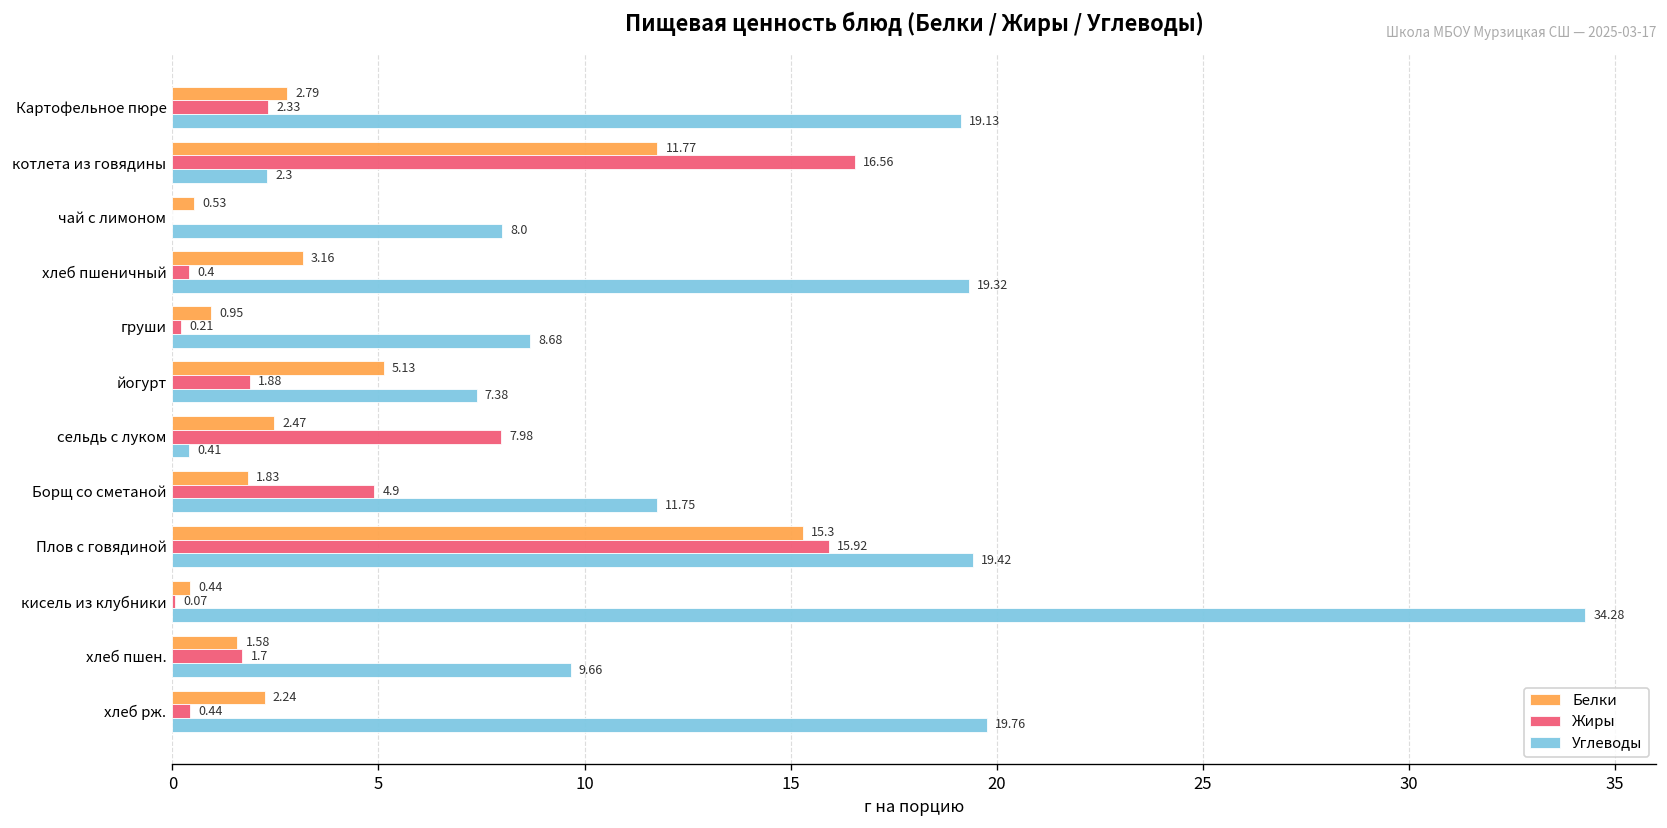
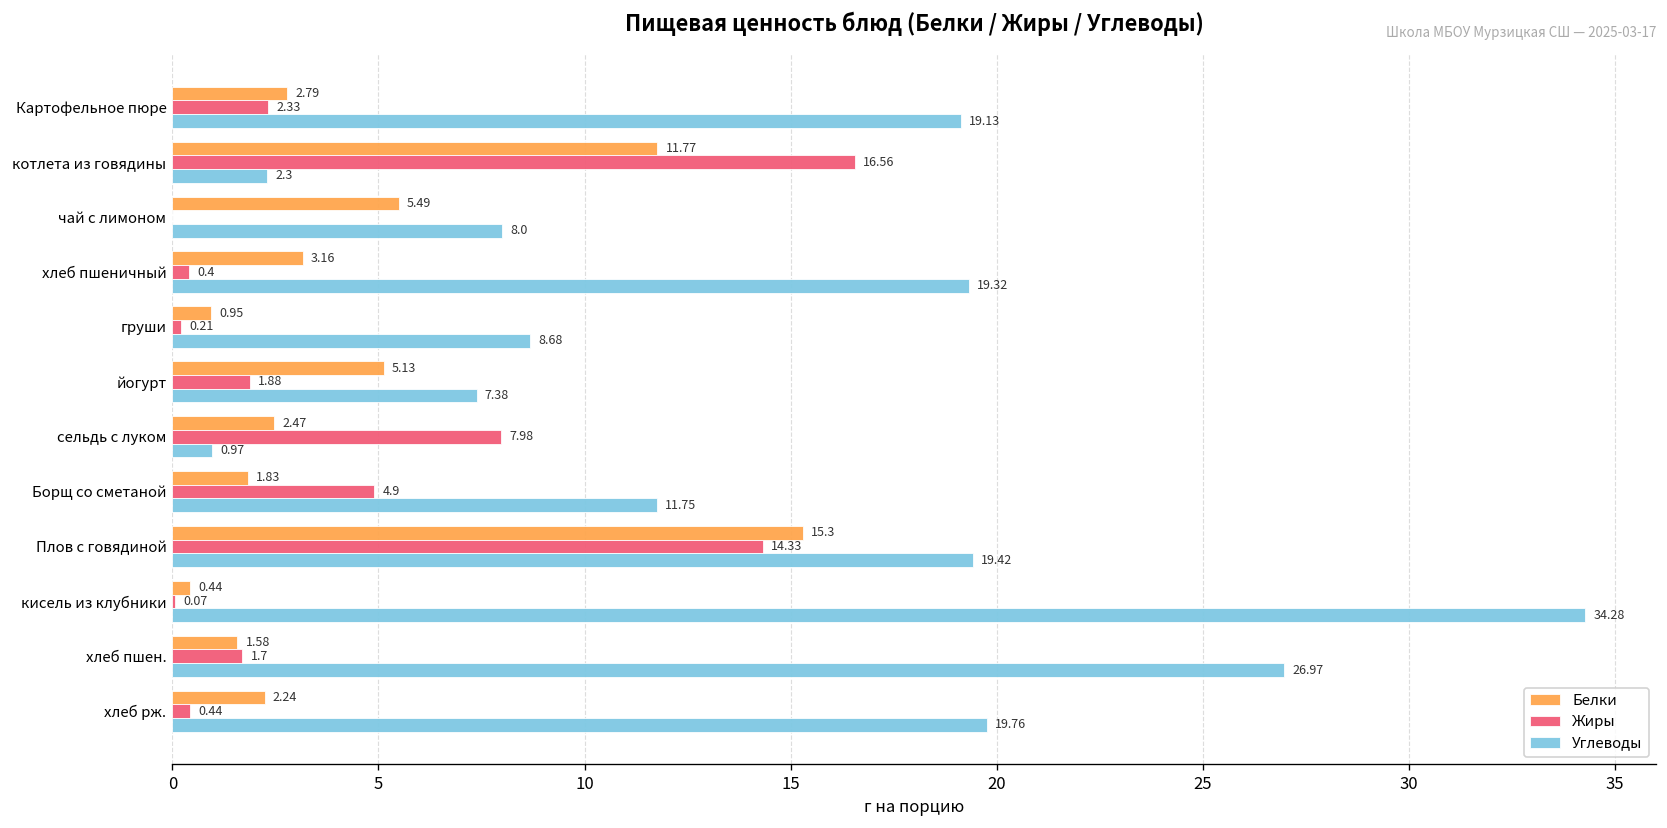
  {
    "Белки": {
      "Картофельное пюре": 2.79,
      "котлета из говядины": 11.77,
-     "чай с лимоном": 0.53,
+     "чай с лимоном": 5.49,
      "хлеб пшеничный": 3.16,
      "груши": 0.95,
      "йогурт": 5.13,
      "сельдь с луком": 2.47,
      "Борщ со сметаной": 1.83,
      "Плов с говядиной": 15.3,
      "кисель из клубники": 0.44,
      "хлеб пшен.": 1.58,
      "хлеб рж.": 2.24
    },
    "Жиры": {
      "Картофельное пюре": 2.33,
      "котлета из говядины": 16.56,
      "хлеб пшеничный": 0.4,
      "груши": 0.21,
      "йогурт": 1.88,
      "сельдь с луком": 7.98,
      "Борщ со сметаной": 4.9,
-     "Плов с говядиной": 15.92,
+     "Плов с говядиной": 14.33,
      "кисель из клубники": 0.07,
      "хлеб пшен.": 1.7,
      "хлеб рж.": 0.44
    },
    "Углеводы": {
      "Картофельное пюре": 19.13,
      "котлета из говядины": 2.3,
      "чай с лимоном": 8.0,
      "хлеб пшеничный": 19.32,
      "груши": 8.68,
      "йогурт": 7.38,
-     "сельдь с луком": 0.41,
+     "сельдь с луком": 0.97,
      "Борщ со сметаной": 11.75,
      "Плов с говядиной": 19.42,
      "кисель из клубники": 34.28,
-     "хлеб пшен.": 9.66,
+     "хлеб пшен.": 26.97,
      "хлеб рж.": 19.76
    }
  }
